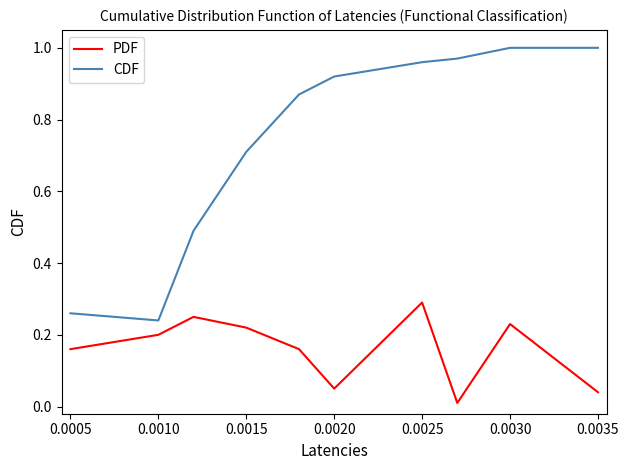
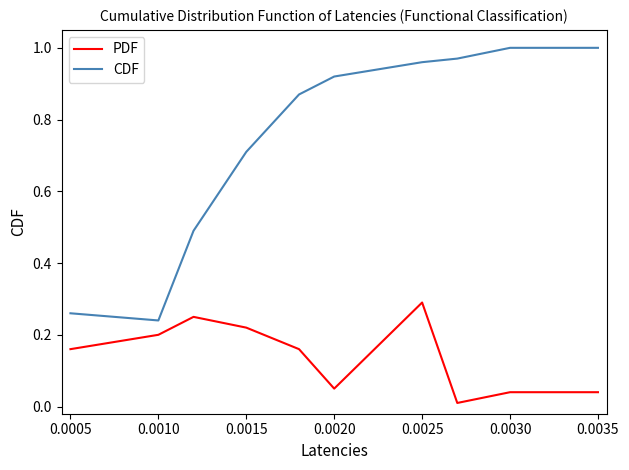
  {
    "PDF": {
      "0.0005": 0.16,
      "0.0010": 0.20,
      "0.0015": 0.22,
      "0.0020": 0.05,
      "0.0025": 0.29,
-     "0.0030": 0.23,
+     "0.0030": 0.04,
      "0.0035": 0.04
    },
    "CDF": {
      "0.0005": 0.26,
      "0.0010": 0.24,
      "0.0015": 0.71,
      "0.0020": 0.92,
      "0.0025": 0.96,
      "0.0030": 1.00,
      "0.0035": 1.00
    }
  }
